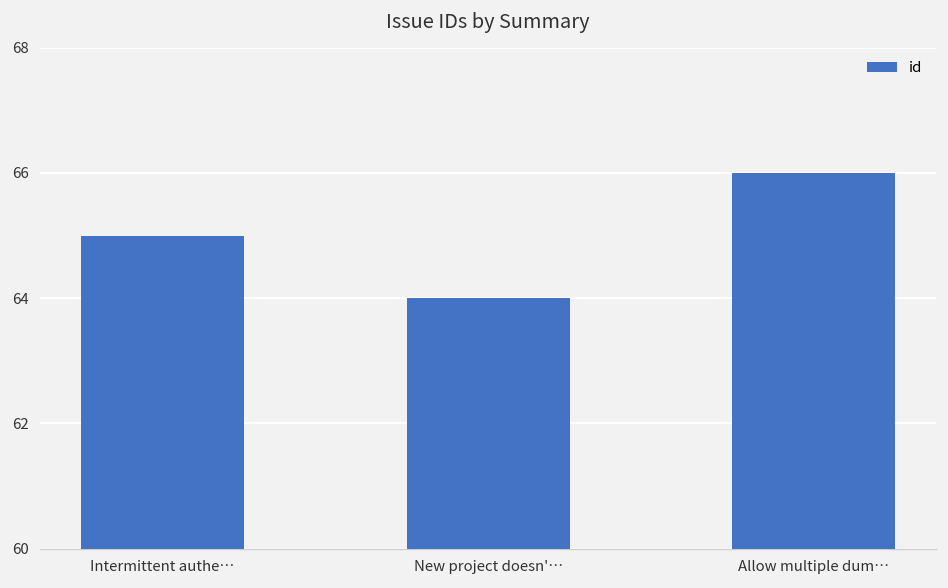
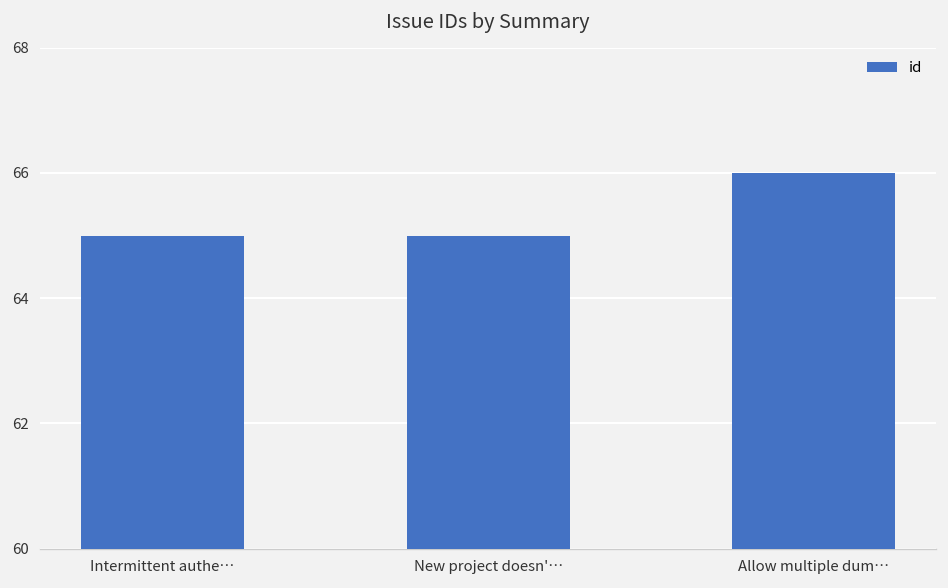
  {
    "Intermittent authe…": 65,
-   "New project doesn'…": 64,
+   "New project doesn'…": 65,
    "Allow multiple dum…": 66
  }
